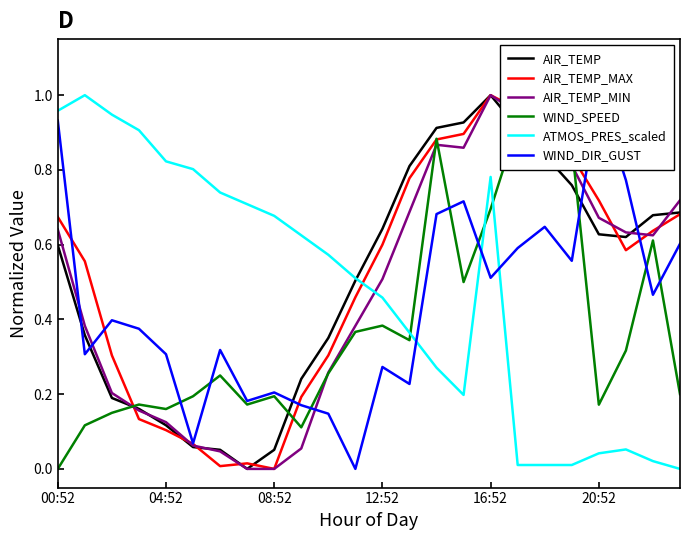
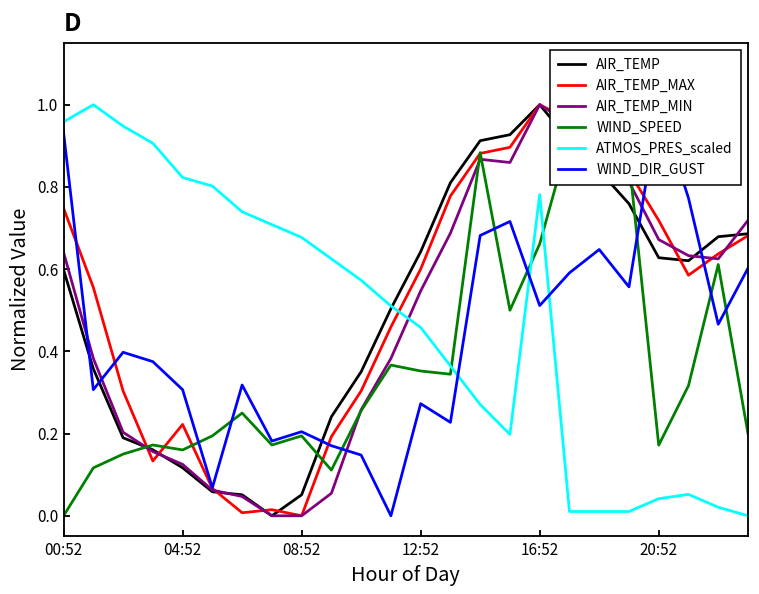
  {
    "AIR_TEMP": {
      "00:52": 0.60,
      "04:52": 0.12,
      "08:52": 0.05,
      "12:52": 0.64,
      "20:52": 0.63
    },
    "AIR_TEMP_MAX": {
-     "00:52": 0.67,
-     "04:52": 0.10,
+     "00:52": 0.75,
+     "04:52": 0.22,
      "12:52": 0.60,
      "20:52": 0.72
    },
    "AIR_TEMP_MIN": {
      "00:52": 0.64,
      "04:52": 0.12,
-     "12:52": 0.51,
+     "12:52": 0.55,
      "20:52": 0.67
    },
    "WIND_SPEED": {
      "00:52": 0.00,
      "04:52": 0.16,
      "08:52": 0.19,
-     "12:52": 0.38,
-     "16:52": 0.70,
+     "12:52": 0.35,
+     "16:52": 0.66,
      "20:52": 0.17
    },
    "ATMOS_PRES_scaled": {
      "00:52": 0.96,
      "04:52": 0.82,
      "08:52": 0.68,
      "12:52": 0.46,
      "16:52": 0.78,
      "20:52": 0.04
    },
    "WIND_DIR_GUST": {
      "00:52": 0.93,
      "04:52": 0.31,
      "08:52": 0.20,
      "12:52": 0.27,
      "16:52": 0.51
    }
  }
